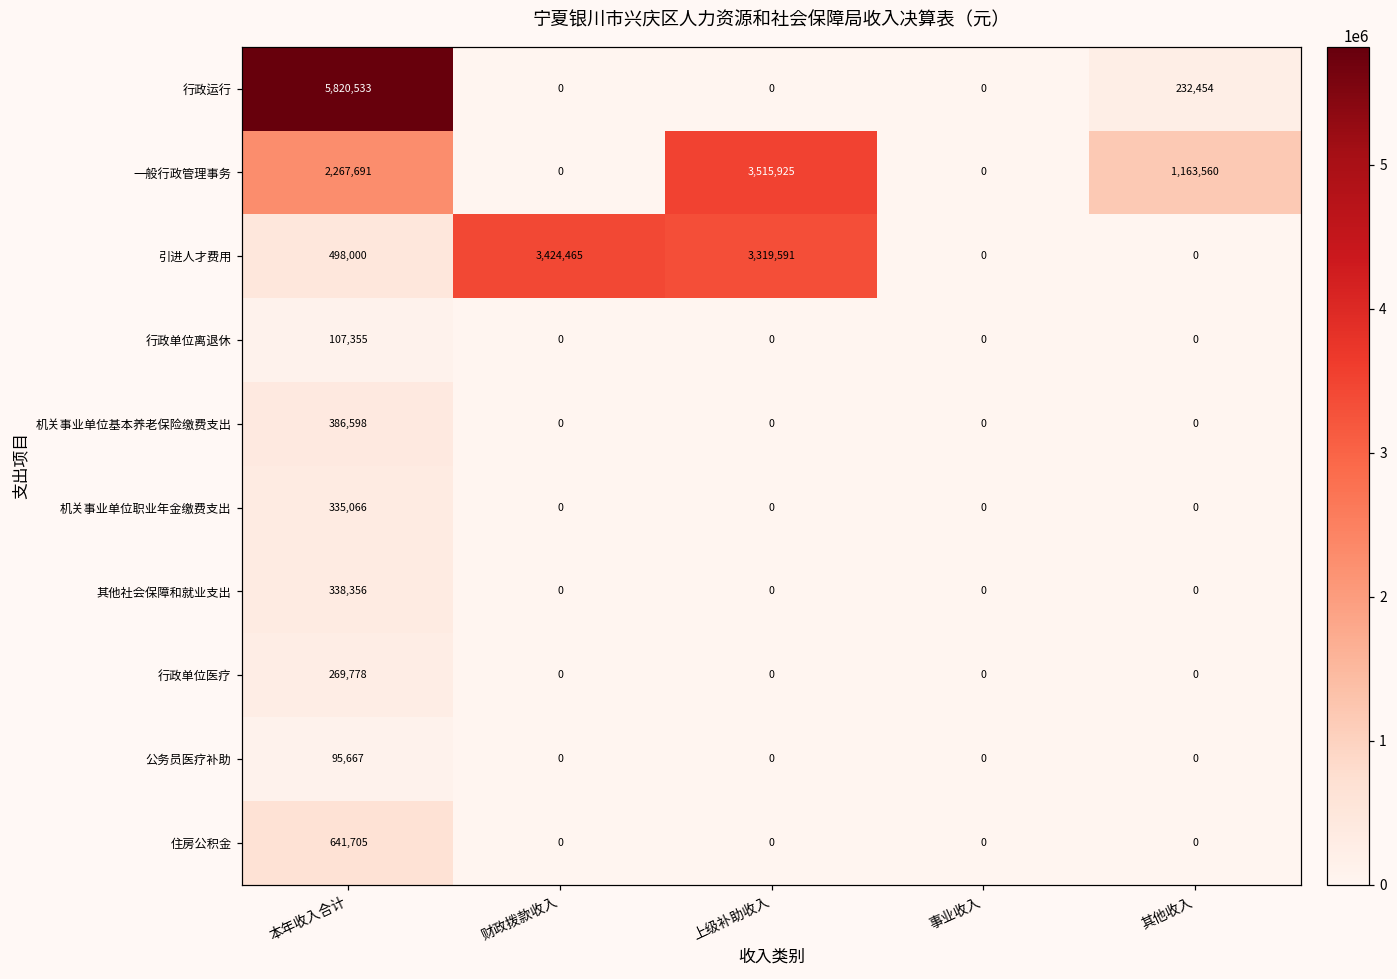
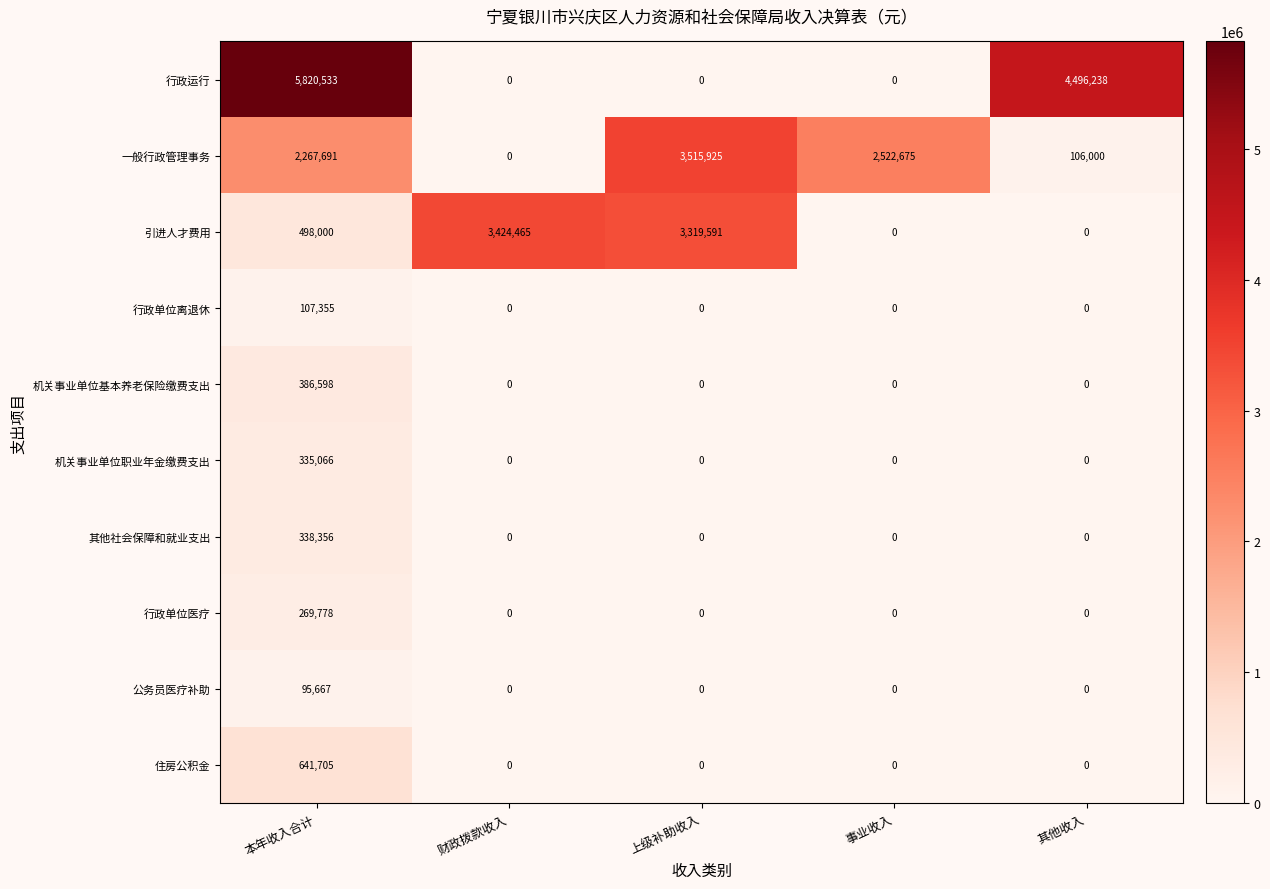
  {
    "行政运行": {
      "本年收入合计": "5,820,533",
      "财政拨款收入": "0",
      "上级补助收入": "0",
      "事业收入": "0",
-     "其他收入": "232,454"
+     "其他收入": "4,496,238"
    },
    "一般行政管理事务": {
      "本年收入合计": "2,267,691",
      "财政拨款收入": "0",
      "上级补助收入": "3,515,925",
-     "事业收入": "0",
-     "其他收入": "1,163,560"
+     "事业收入": "2,522,675",
+     "其他收入": "106,000"
    },
    "引进人才费用": {
      "本年收入合计": "498,000",
      "财政拨款收入": "3,424,465",
      "上级补助收入": "3,319,591",
      "事业收入": "0",
      "其他收入": "0"
    },
    "行政单位离退休": {
      "本年收入合计": "107,355",
      "财政拨款收入": "0",
      "上级补助收入": "0",
      "事业收入": "0",
      "其他收入": "0"
    },
    "机关事业单位基本养老保险缴费支出": {
      "本年收入合计": "386,598",
      "财政拨款收入": "0",
      "上级补助收入": "0",
      "事业收入": "0",
      "其他收入": "0"
    },
    "机关事业单位职业年金缴费支出": {
      "本年收入合计": "335,066",
      "财政拨款收入": "0",
      "上级补助收入": "0",
      "事业收入": "0",
      "其他收入": "0"
    },
    "其他社会保障和就业支出": {
      "本年收入合计": "338,356",
      "财政拨款收入": "0",
      "上级补助收入": "0",
      "事业收入": "0",
      "其他收入": "0"
    },
    "行政单位医疗": {
      "本年收入合计": "269,778",
      "财政拨款收入": "0",
      "上级补助收入": "0",
      "事业收入": "0",
      "其他收入": "0"
    },
    "公务员医疗补助": {
      "本年收入合计": "95,667",
      "财政拨款收入": "0",
      "上级补助收入": "0",
      "事业收入": "0",
      "其他收入": "0"
    },
    "住房公积金": {
      "本年收入合计": "641,705",
      "财政拨款收入": "0",
      "上级补助收入": "0",
      "事业收入": "0",
      "其他收入": "0"
    }
  }
